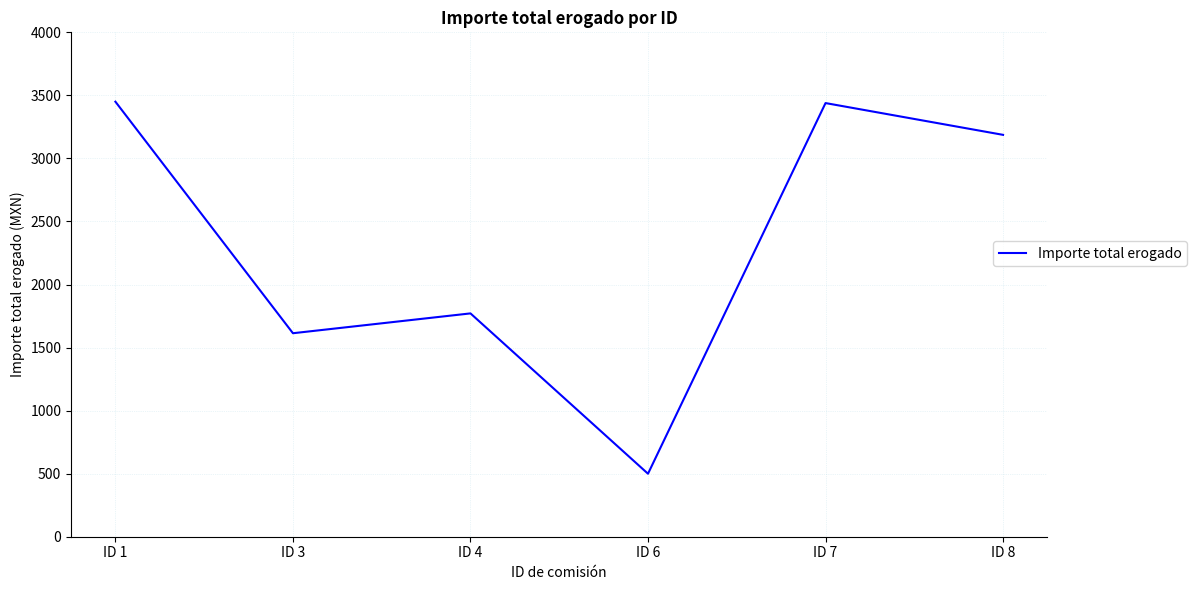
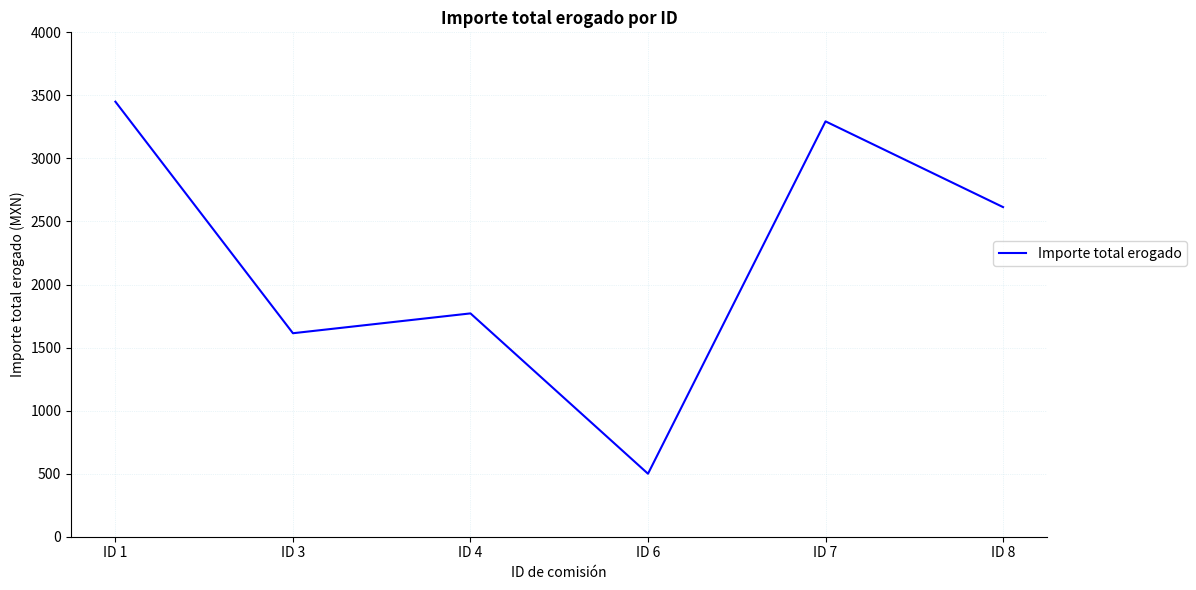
  {
    "ID 1": 3450,
    "ID 3": 1610,
    "ID 4": 1770,
    "ID 6": 500,
-   "ID 7": 3440,
-   "ID 8": 3190
+   "ID 7": 3290,
+   "ID 8": 2610
  }
